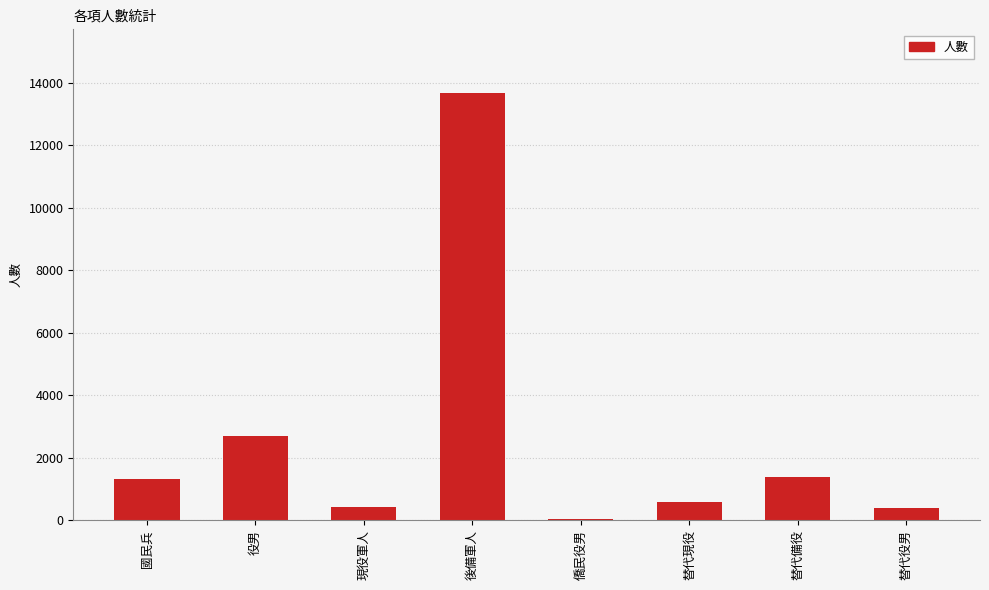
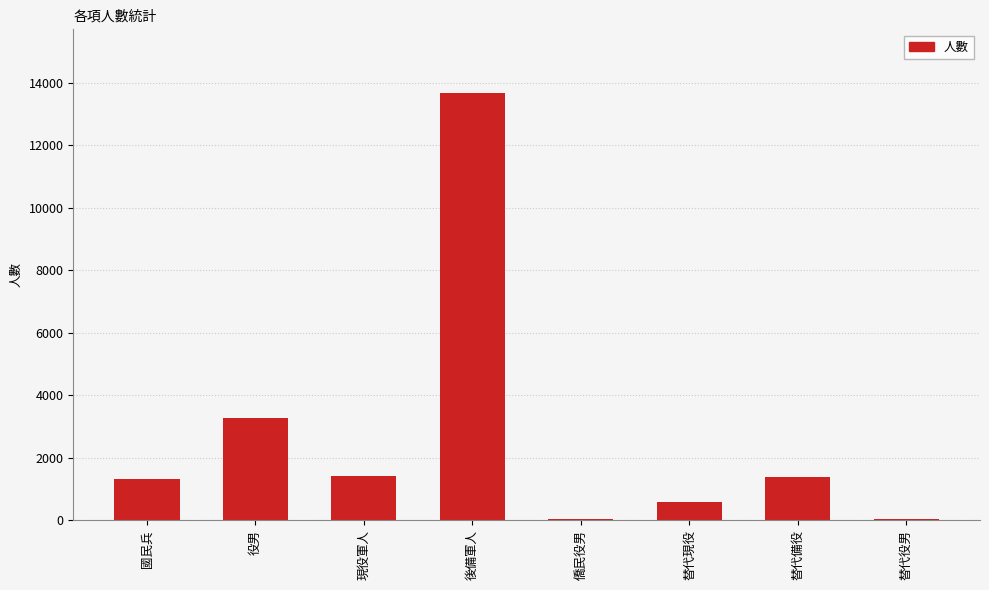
  {
    "國民兵": 1300,
-   "役男": 2700,
-   "現役軍人": 400,
+   "役男": 3300,
+   "現役軍人": 1400,
    "後備軍人": 13700,
    "替代現役": 600,
    "替代備役": 1400,
-   "替代役男": 400
+   "替代役男": 0
  }
